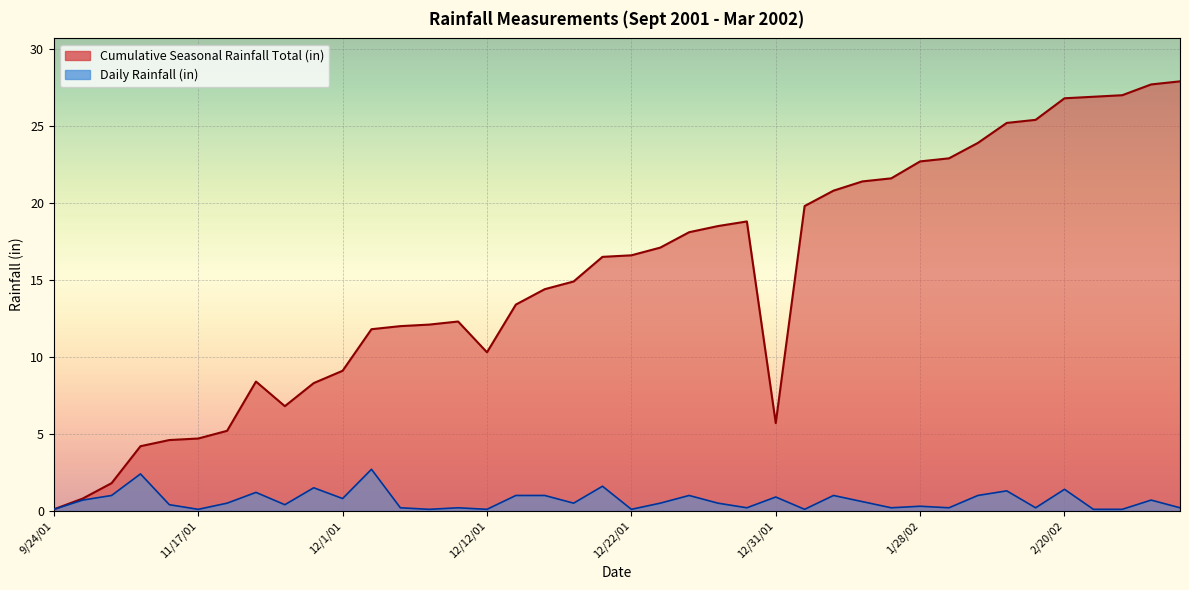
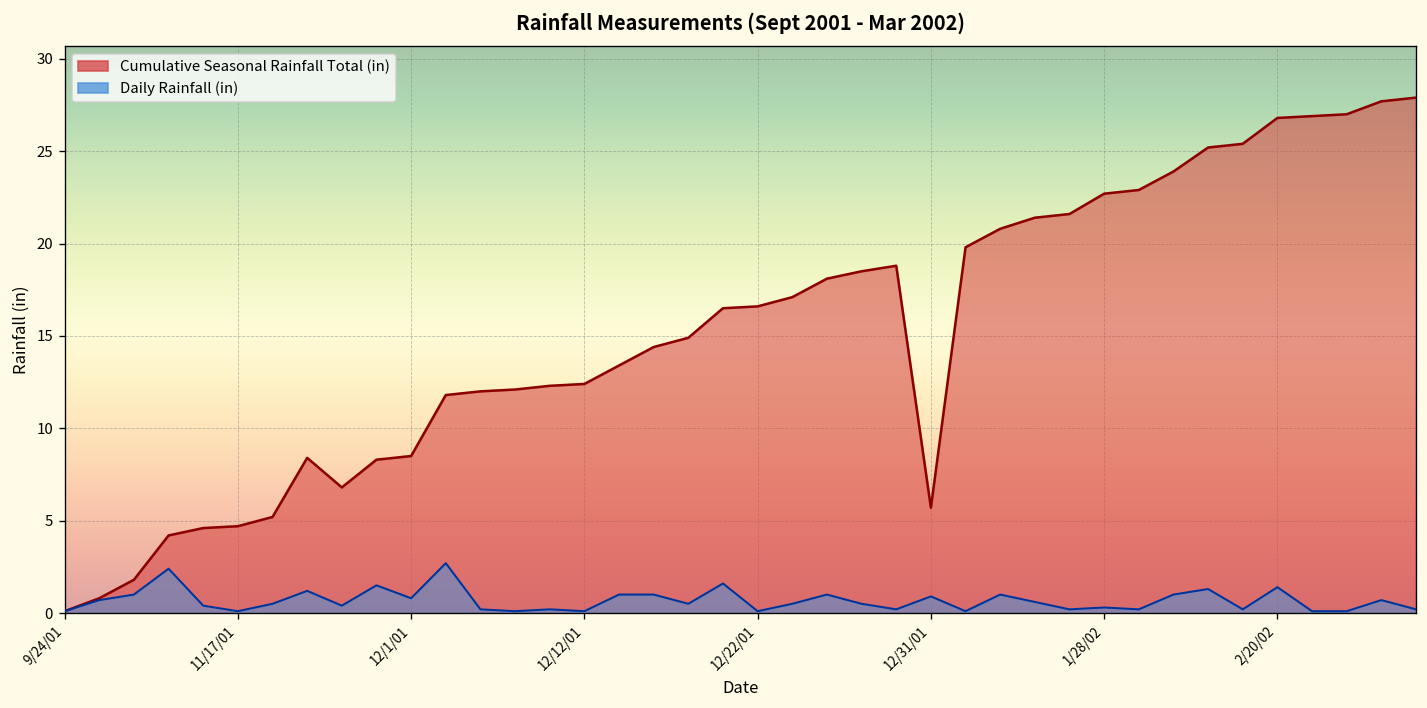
  {
    "Cumulative Seasonal Rainfall Total (in)": {
      "11/17/01": 4.7,
-     "12/1/01": 9.1,
-     "12/12/01": 10.3,
+     "12/1/01": 8.5,
+     "12/12/01": 12.4,
      "12/22/01": 16.6,
      "12/31/01": 5.7,
      "1/28/02": 22.7,
      "2/20/02": 26.8
    },
    "Daily Rainfall (in)": {
      "11/17/01": 0.1,
      "12/1/01": 0.8,
      "12/12/01": 0.1,
      "12/22/01": 0.1,
      "12/31/01": 0.9,
      "1/28/02": 0.3,
      "2/20/02": 1.4
    }
  }
